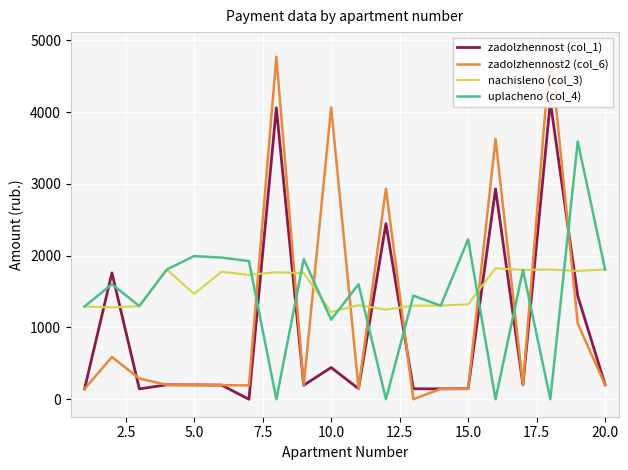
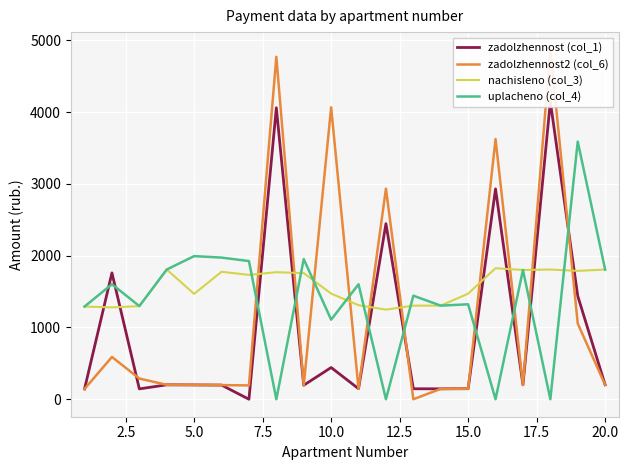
  {
    "zadolzhennost (col_1)": {
      "10.0": 400
    },
    "zadolzhennost2 (col_6)": {
      "10.0": 4100
    },
    "nachisleno (col_3)": {
      "5.0": 1500,
-     "10.0": 1200,
-     "15.0": 1300
+     "10.0": 1500,
+     "15.0": 1500
    },
    "uplacheno (col_4)": {
      "5.0": 2000,
      "10.0": 1100,
-     "15.0": 2200
+     "15.0": 1300
    }
  }
